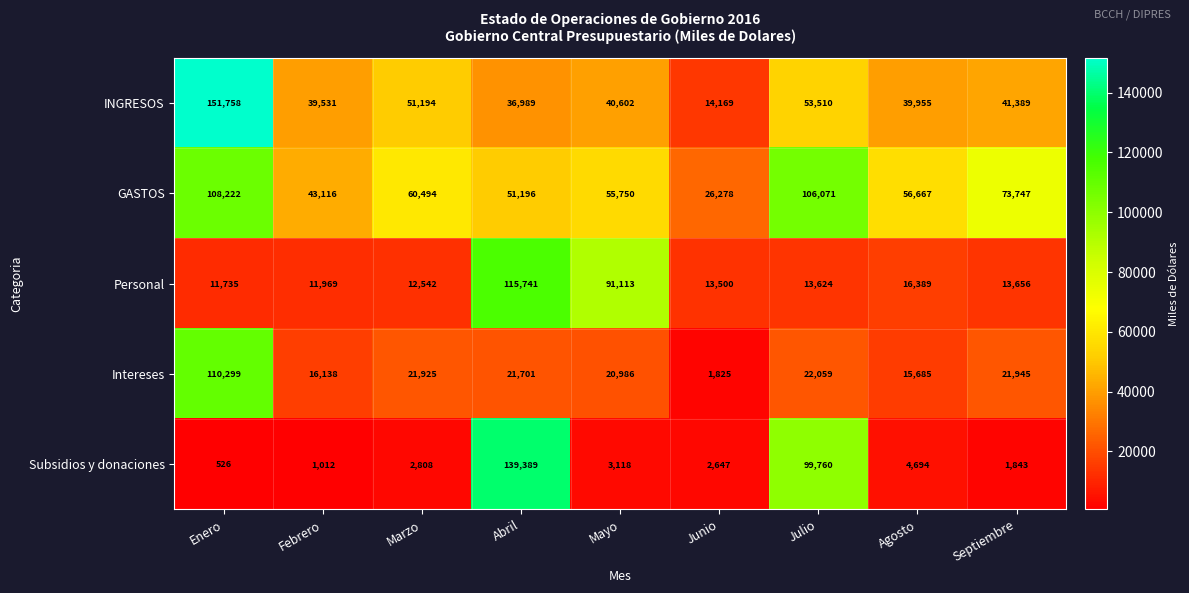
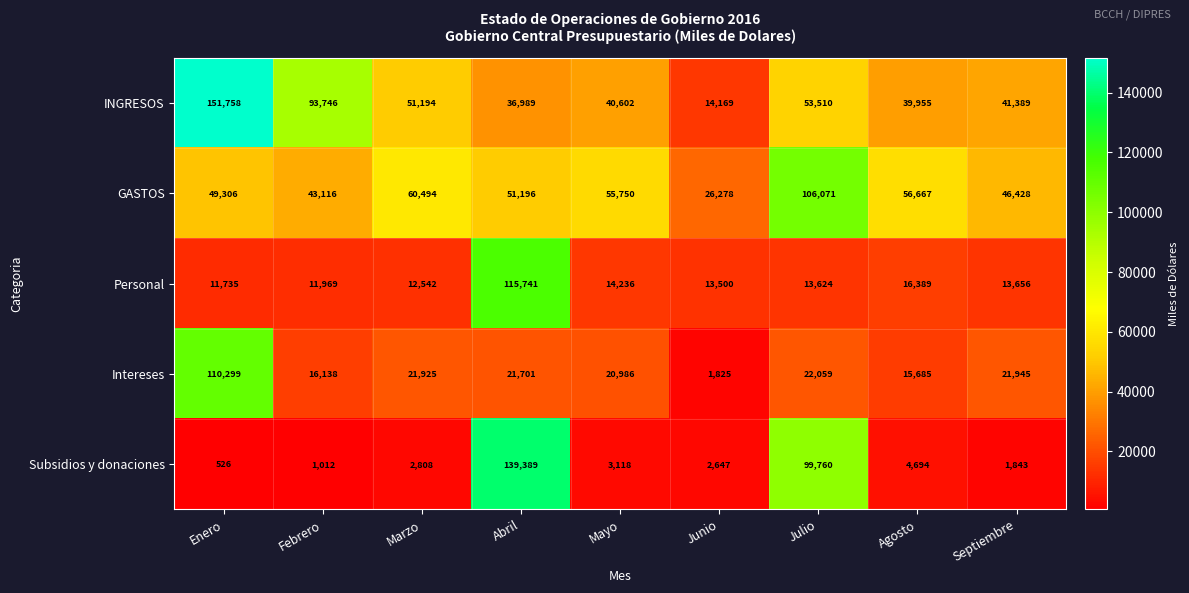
  {
    "INGRESOS": {
      "Enero": "151,758",
-     "Febrero": "39,531",
+     "Febrero": "93,746",
      "Marzo": "51,194",
      "Abril": "36,989",
      "Mayo": "40,602",
      "Junio": "14,169",
      "Julio": "53,510",
      "Agosto": "39,955",
      "Septiembre": "41,389"
    },
    "GASTOS": {
-     "Enero": "108,222",
+     "Enero": "49,306",
      "Febrero": "43,116",
      "Marzo": "60,494",
      "Abril": "51,196",
      "Mayo": "55,750",
      "Junio": "26,278",
      "Julio": "106,071",
      "Agosto": "56,667",
-     "Septiembre": "73,747"
+     "Septiembre": "46,428"
    },
    "Personal": {
      "Enero": "11,735",
      "Febrero": "11,969",
      "Marzo": "12,542",
      "Abril": "115,741",
-     "Mayo": "91,113",
+     "Mayo": "14,236",
      "Junio": "13,500",
      "Julio": "13,624",
      "Agosto": "16,389",
      "Septiembre": "13,656"
    },
    "Intereses": {
      "Enero": "110,299",
      "Febrero": "16,138",
      "Marzo": "21,925",
      "Abril": "21,701",
      "Mayo": "20,986",
      "Junio": "1,825",
      "Julio": "22,059",
      "Agosto": "15,685",
      "Septiembre": "21,945"
    },
    "Subsidios y donaciones": {
      "Enero": "526",
      "Febrero": "1,012",
      "Marzo": "2,808",
      "Abril": "139,389",
      "Mayo": "3,118",
      "Junio": "2,647",
      "Julio": "99,760",
      "Agosto": "4,694",
      "Septiembre": "1,843"
    }
  }
